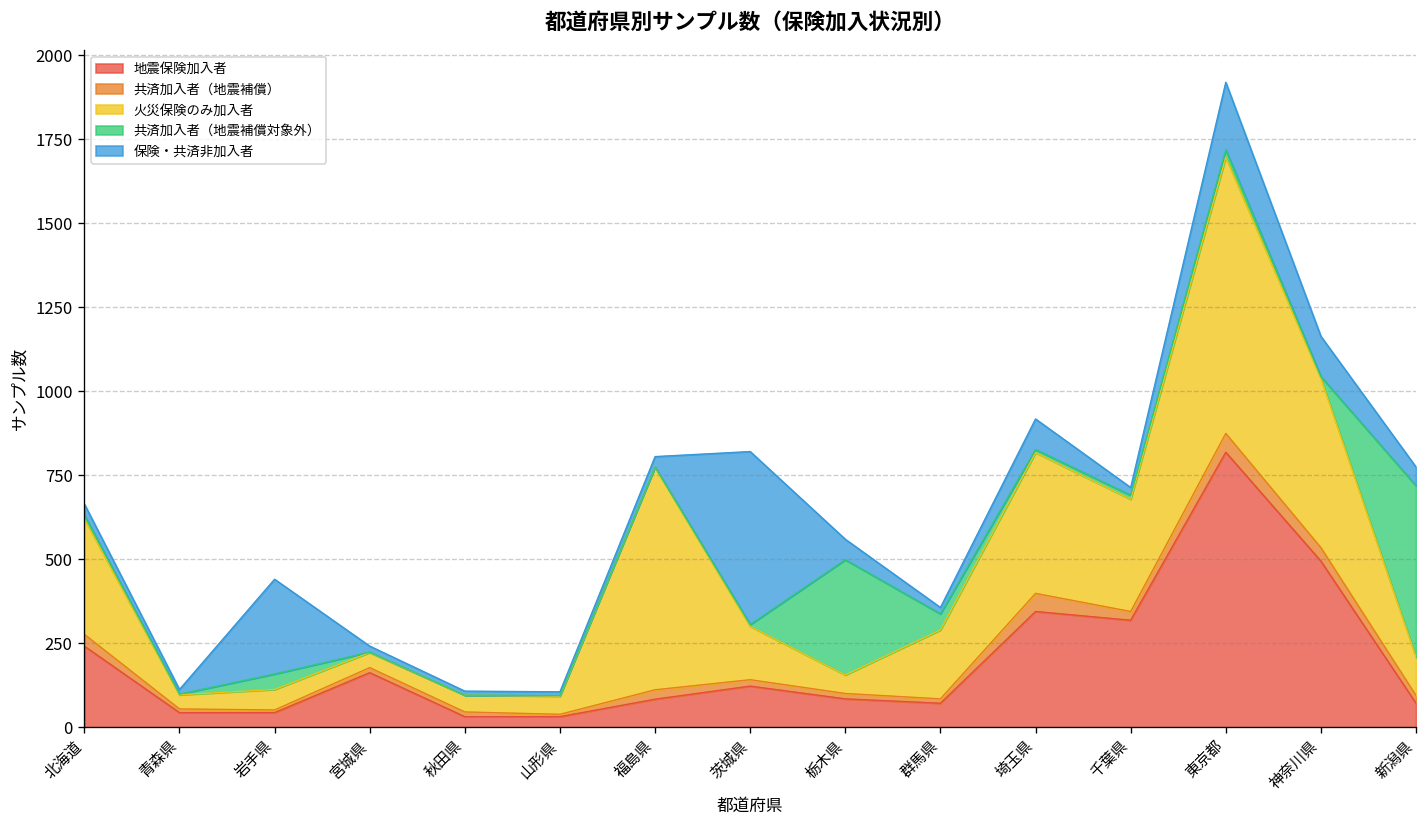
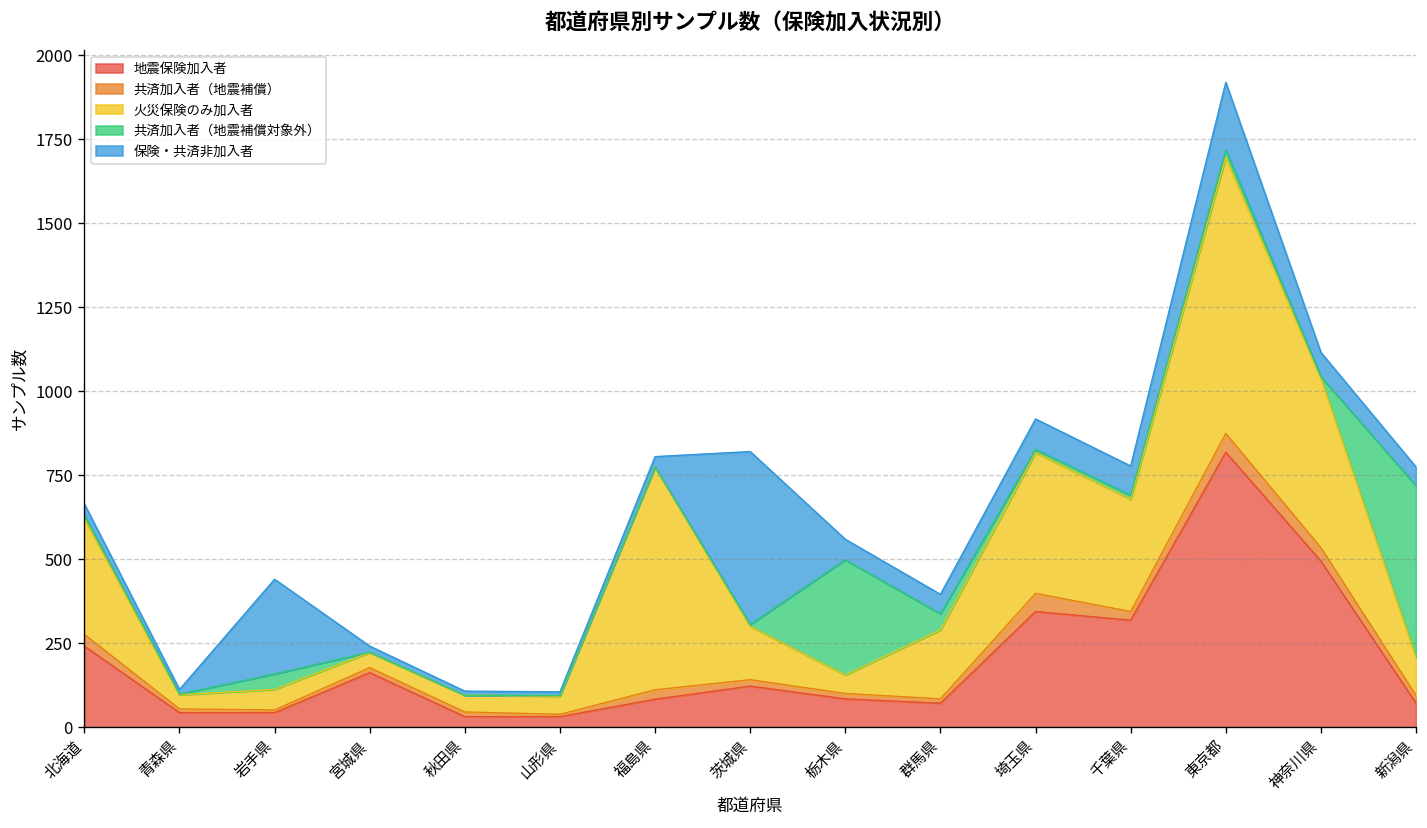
  {
    "火災保険のみ加入者": {
      "北海道": 340,
      "岩手県": 60,
      "栃木県": 60,
      "群馬県": 210,
      "千葉県": 330,
      "東京都": 820,
      "新潟県": 110
    },
    "共済加入者（地震補償対象外）": {
      "北海道": 10,
      "岩手県": 50,
      "栃木県": 340,
      "群馬県": 50,
      "千葉県": 10,
      "東京都": 20,
      "新潟県": 510
    },
    "保険・共済非加入者": {
      "北海道": 30,
      "青森県": 10,
      "岩手県": 280,
      "宮城県": 20,
      "秋田県": 10,
      "山形県": 10,
      "福島県": 30,
      "茨城県": 520,
      "栃木県": 60,
-     "群馬県": 20,
+     "群馬県": 60,
      "埼玉県": 90,
-     "千葉県": 20,
+     "千葉県": 90,
      "東京都": 200,
-     "神奈川県": 120,
+     "神奈川県": 70,
      "新潟県": 60
    }
  }
